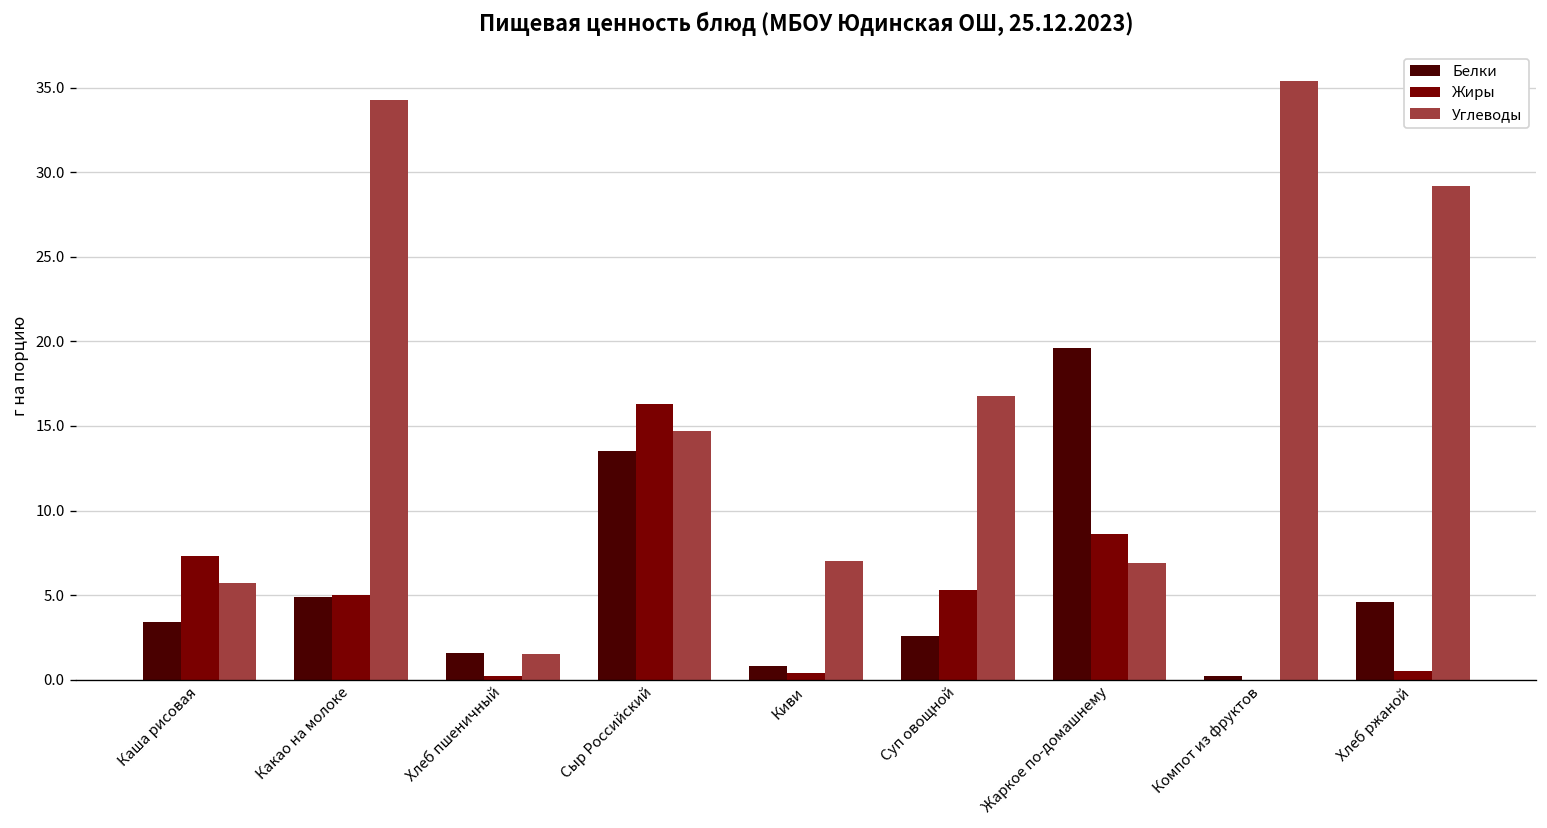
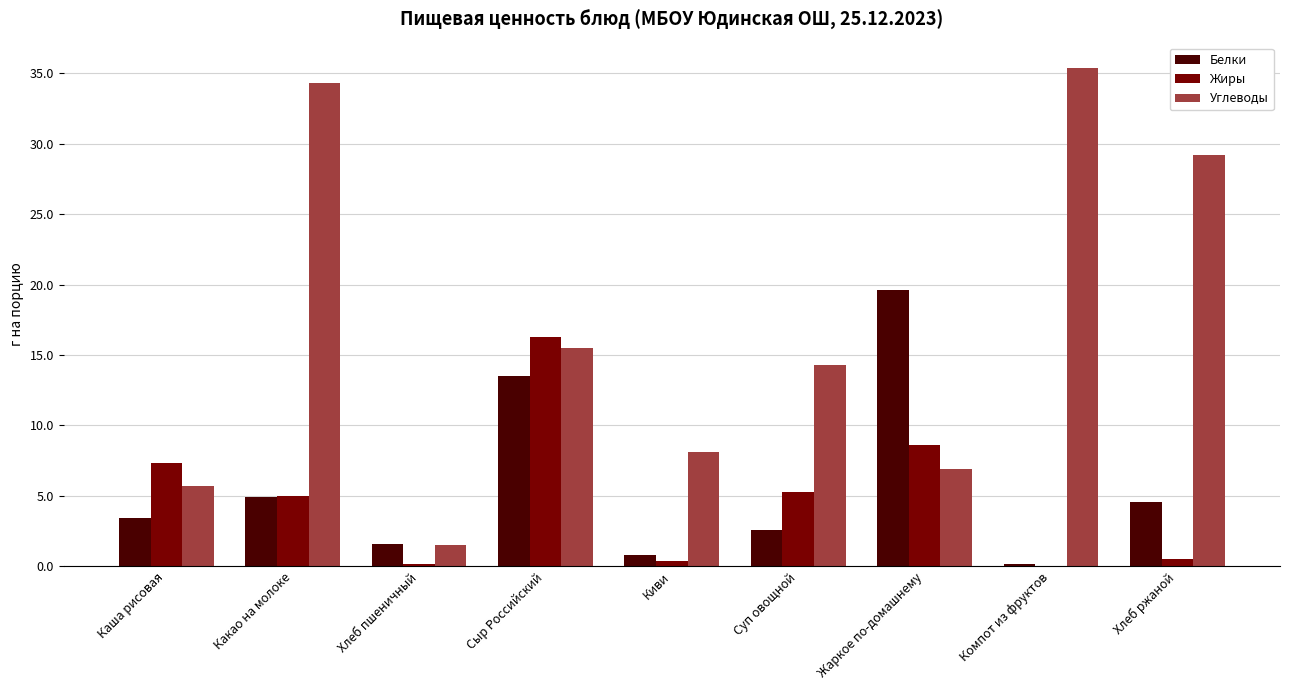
  {
    "Углеводы": {
      "Каша рисовая": 5.7,
      "Какао на молоке": 34.3,
      "Хлеб пшеничный": 1.5,
-     "Сыр Российский": 14.7,
-     "Киви": 7.0,
-     "Суп овощной": 16.8,
+     "Сыр Российский": 15.5,
+     "Киви": 8.1,
+     "Суп овощной": 14.3,
      "Жаркое по-домашнему": 6.9,
      "Компот из фруктов": 35.4,
      "Хлеб ржаной": 29.2
    }
  }
